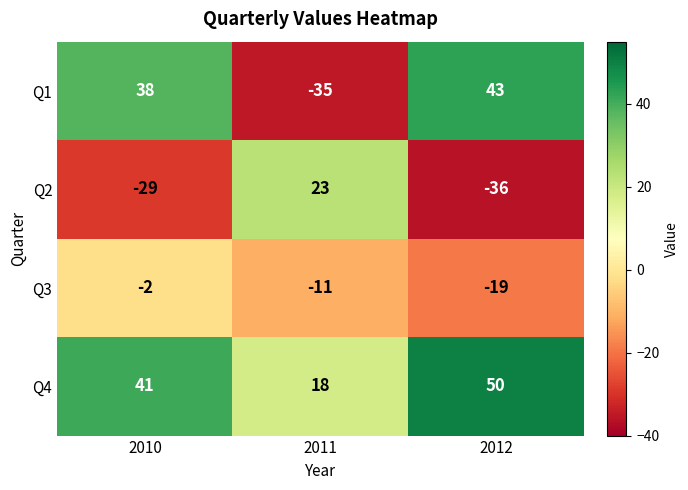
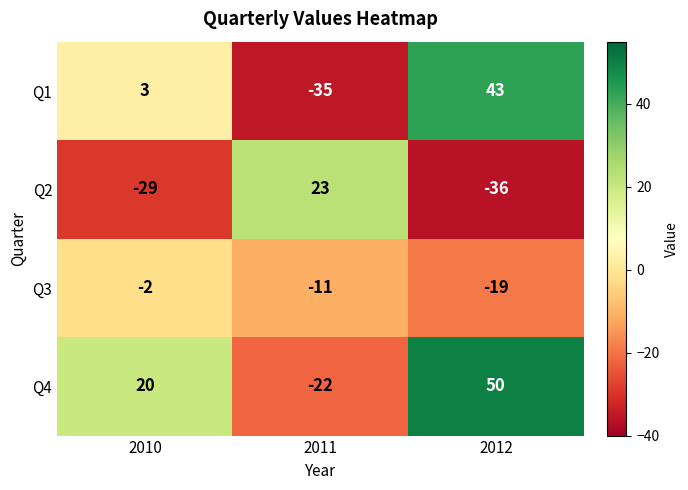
  {
    "Q1": {
-     "2010": 38,
+     "2010": 3,
      "2011": -35,
      "2012": 43
    },
    "Q2": {
      "2010": -29,
      "2011": 23,
      "2012": -36
    },
    "Q3": {
      "2010": -2,
      "2011": -11,
      "2012": -19
    },
    "Q4": {
-     "2010": 41,
-     "2011": 18,
+     "2010": 20,
+     "2011": -22,
      "2012": 50
    }
  }
